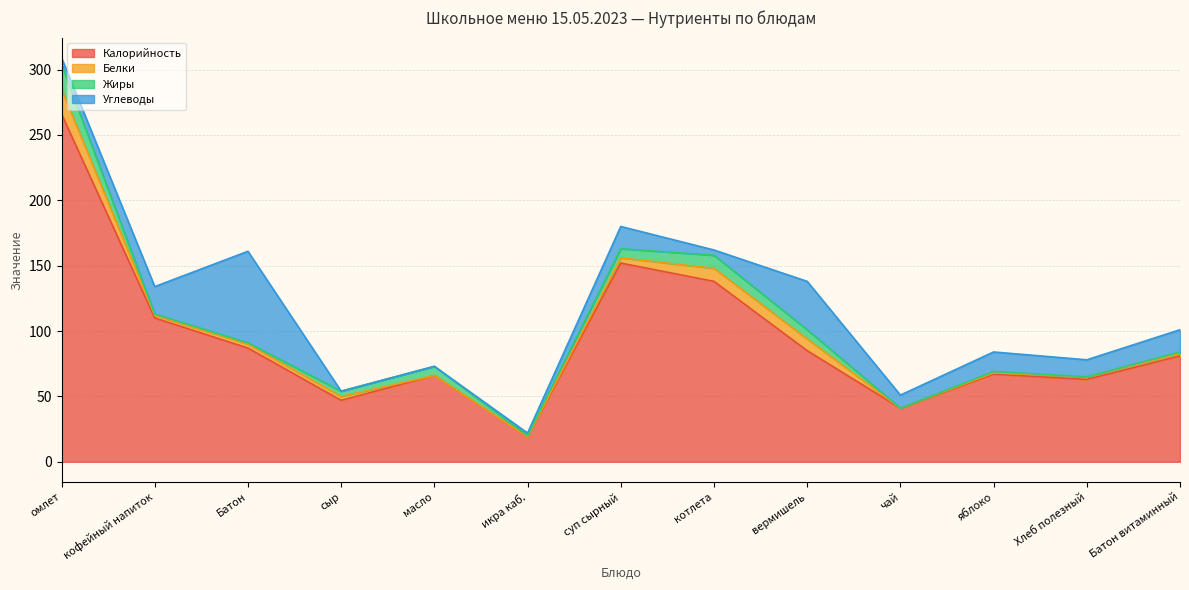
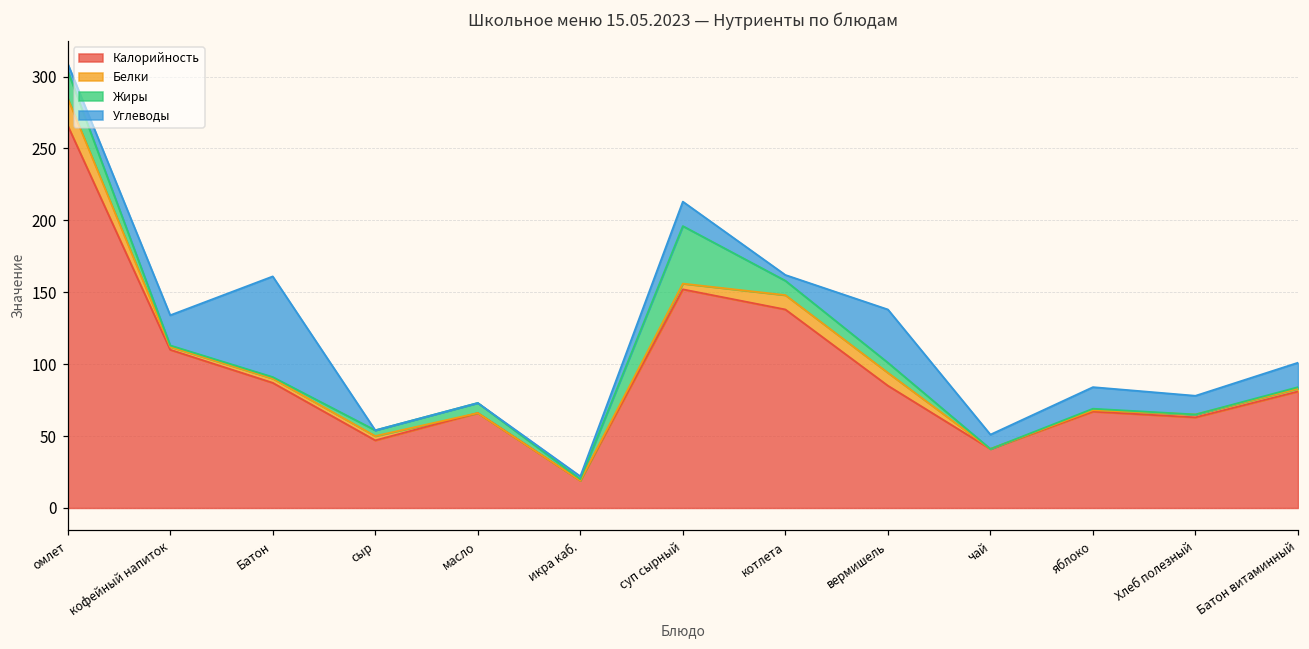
  {
    "Калорийность": {
      "омлет": 266,
      "кофейный напиток": 110,
      "Батон": 87,
      "сыр": 47,
      "суп сырный": 152,
      "котлета": 138,
      "вермишель": 85,
      "Хлеб полезный": 63,
      "Батон витаминный": 81
    },
    "Белки": {
      "омлет": 19,
      "сыр": 3,
      "суп сырный": 4,
      "котлета": 10,
      "вермишель": 9
    },
    "Жиры": {
      "омлет": 19,
-     "суп сырный": 7,
+     "суп сырный": 40,
      "котлета": 10,
      "вермишель": 7
    },
    "Углеводы": {
      "омлет": 5,
      "кофейный напиток": 21,
      "Батон": 70,
      "икра каб.": 2,
      "суп сырный": 17,
      "котлета": 4,
      "вермишель": 37,
      "чай": 10,
      "яблоко": 15,
      "Хлеб полезный": 13,
      "Батон витаминный": 17
    }
  }
